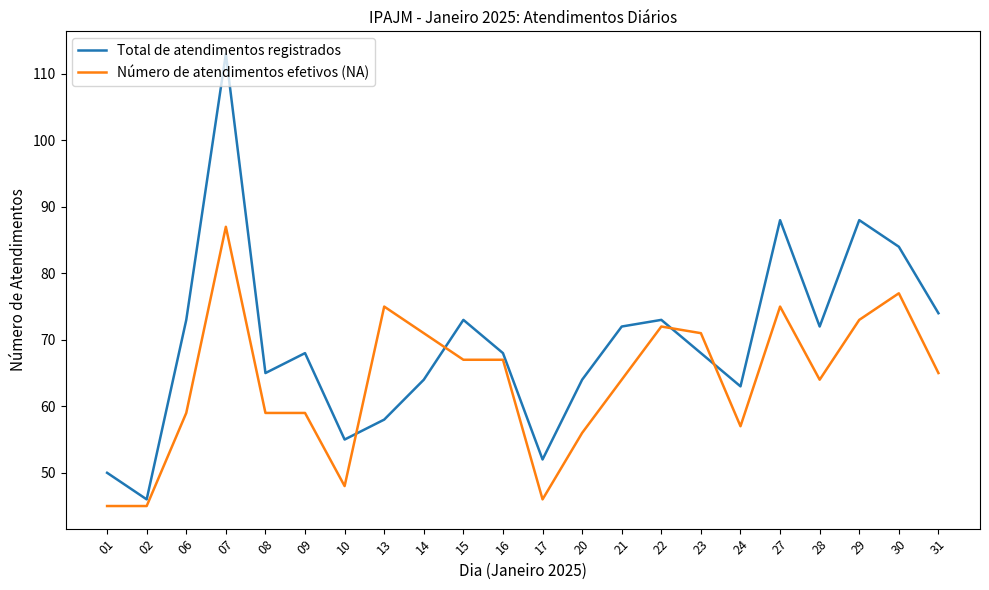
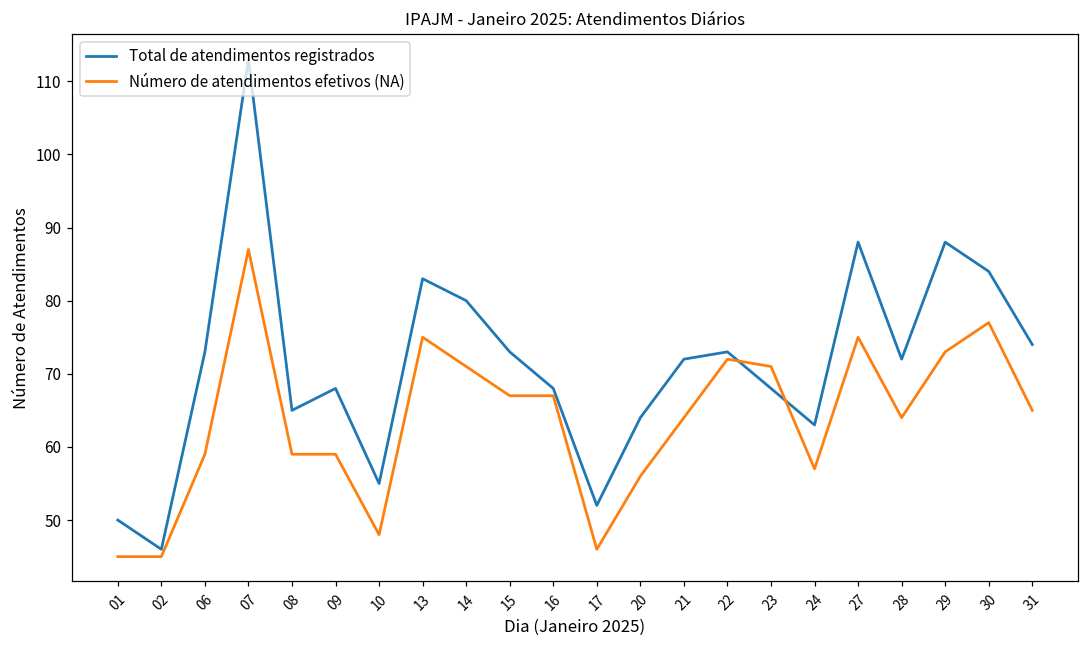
  {
    "Total de atendimentos registrados": {
      "01": 50,
      "02": 46,
      "06": 73,
      "08": 65,
      "09": 68,
      "10": 55,
-     "13": 58,
-     "14": 64,
+     "13": 83,
+     "14": 80,
      "15": 73,
      "16": 68,
      "17": 52,
      "20": 64,
      "21": 72,
      "22": 73,
      "23": 68,
      "24": 63,
      "27": 88,
      "28": 72,
      "29": 88,
      "30": 84,
      "31": 74
    },
    "Número de atendimentos efetivos (NA)": {
      "01": 45,
      "02": 45,
      "06": 59,
      "07": 87,
      "08": 59,
      "09": 59,
      "10": 48,
      "13": 75,
      "14": 71,
      "15": 67,
      "16": 67,
      "17": 46,
      "20": 56,
      "21": 64,
      "22": 72,
      "23": 71,
      "24": 57,
      "27": 75,
      "28": 64,
      "29": 73,
      "30": 77,
      "31": 65
    }
  }
